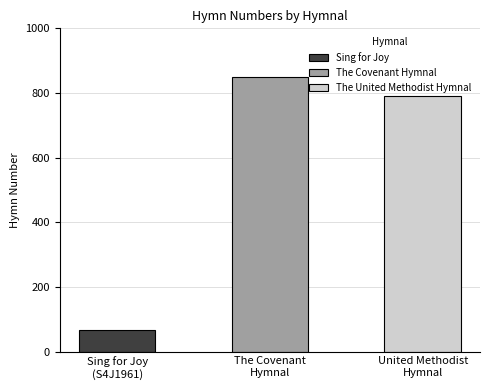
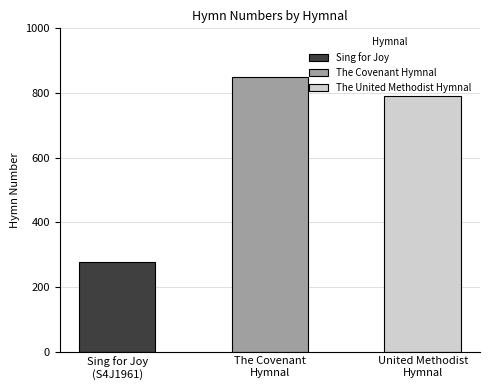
  {
-   "Sing for Joy (S4J1961)": 70,
+   "Sing for Joy (S4J1961)": 280,
    "The Covenant Hymnal": 850,
    "United Methodist Hymnal": 790
  }
